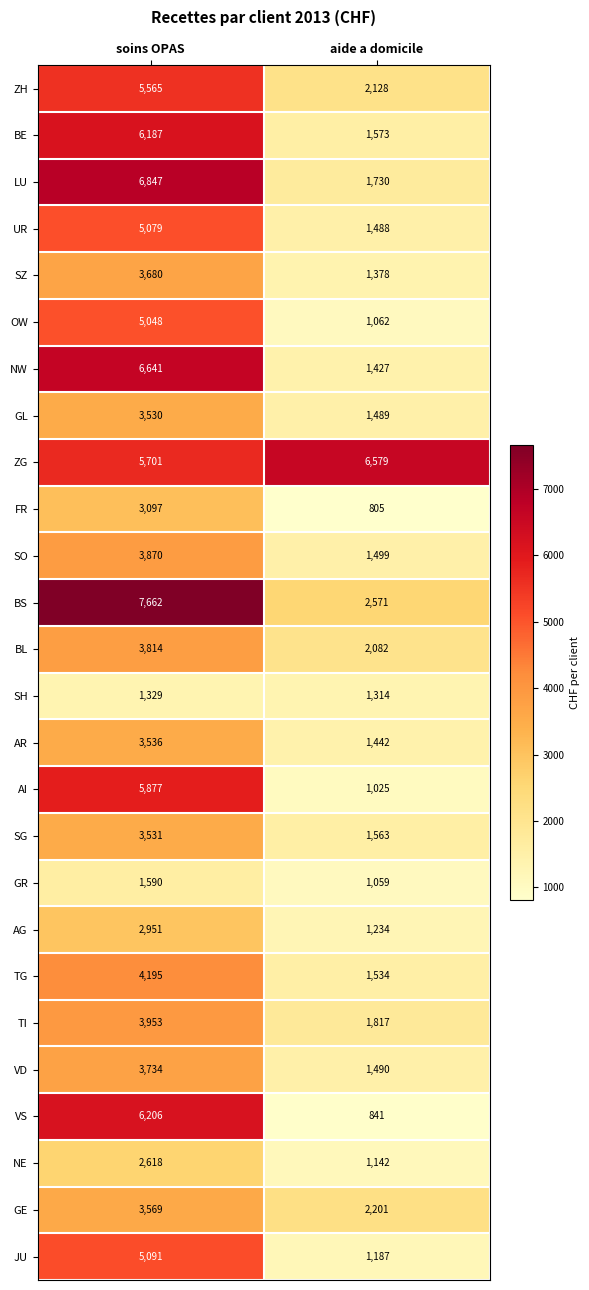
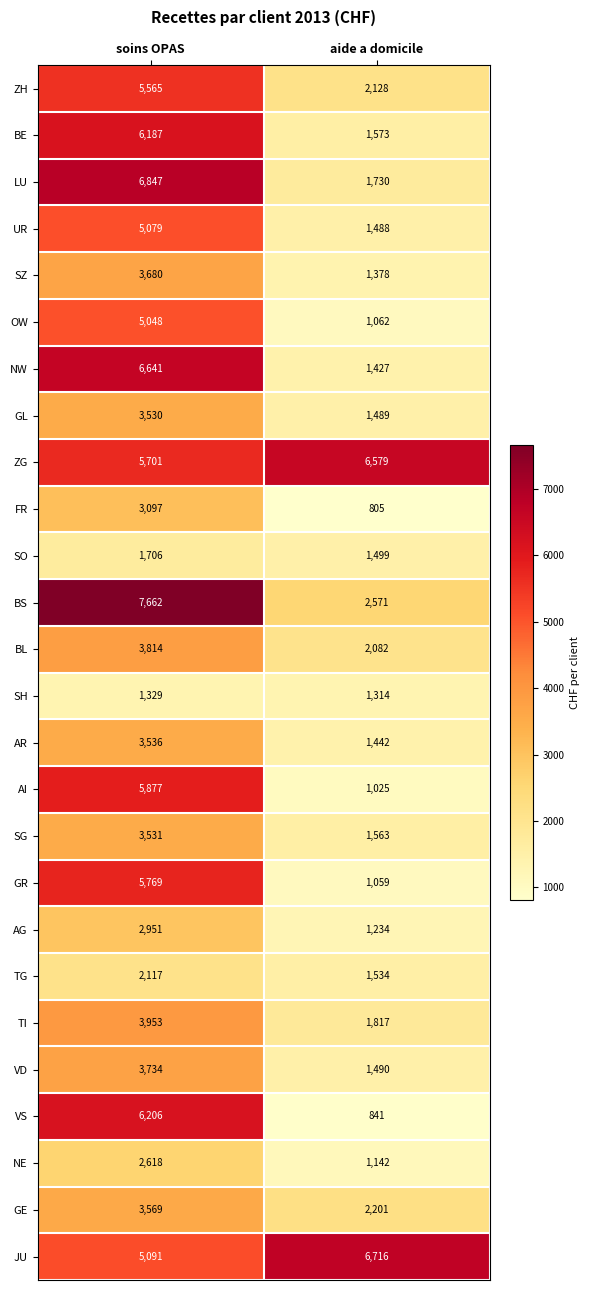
  {
    "ZH": {
      "soins OPAS": "5,565",
      "aide a domicile": "2,128"
    },
    "BE": {
      "soins OPAS": "6,187",
      "aide a domicile": "1,573"
    },
    "LU": {
      "soins OPAS": "6,847",
      "aide a domicile": "1,730"
    },
    "UR": {
      "soins OPAS": "5,079",
      "aide a domicile": "1,488"
    },
    "SZ": {
      "soins OPAS": "3,680",
      "aide a domicile": "1,378"
    },
    "OW": {
      "soins OPAS": "5,048",
      "aide a domicile": "1,062"
    },
    "NW": {
      "soins OPAS": "6,641",
      "aide a domicile": "1,427"
    },
    "GL": {
      "soins OPAS": "3,530",
      "aide a domicile": "1,489"
    },
    "ZG": {
      "soins OPAS": "5,701",
      "aide a domicile": "6,579"
    },
    "FR": {
      "soins OPAS": "3,097",
      "aide a domicile": "805"
    },
    "SO": {
-     "soins OPAS": "3,870",
+     "soins OPAS": "1,706",
      "aide a domicile": "1,499"
    },
    "BS": {
      "soins OPAS": "7,662",
      "aide a domicile": "2,571"
    },
    "BL": {
      "soins OPAS": "3,814",
      "aide a domicile": "2,082"
    },
    "SH": {
      "soins OPAS": "1,329",
      "aide a domicile": "1,314"
    },
    "AR": {
      "soins OPAS": "3,536",
      "aide a domicile": "1,442"
    },
    "AI": {
      "soins OPAS": "5,877",
      "aide a domicile": "1,025"
    },
    "SG": {
      "soins OPAS": "3,531",
      "aide a domicile": "1,563"
    },
    "GR": {
-     "soins OPAS": "1,590",
+     "soins OPAS": "5,769",
      "aide a domicile": "1,059"
    },
    "AG": {
      "soins OPAS": "2,951",
      "aide a domicile": "1,234"
    },
    "TG": {
-     "soins OPAS": "4,195",
+     "soins OPAS": "2,117",
      "aide a domicile": "1,534"
    },
    "TI": {
      "soins OPAS": "3,953",
      "aide a domicile": "1,817"
    },
    "VD": {
      "soins OPAS": "3,734",
      "aide a domicile": "1,490"
    },
    "VS": {
      "soins OPAS": "6,206",
      "aide a domicile": "841"
    },
    "NE": {
      "soins OPAS": "2,618",
      "aide a domicile": "1,142"
    },
    "GE": {
      "soins OPAS": "3,569",
      "aide a domicile": "2,201"
    },
    "JU": {
      "soins OPAS": "5,091",
-     "aide a domicile": "1,187"
+     "aide a domicile": "6,716"
    }
  }
